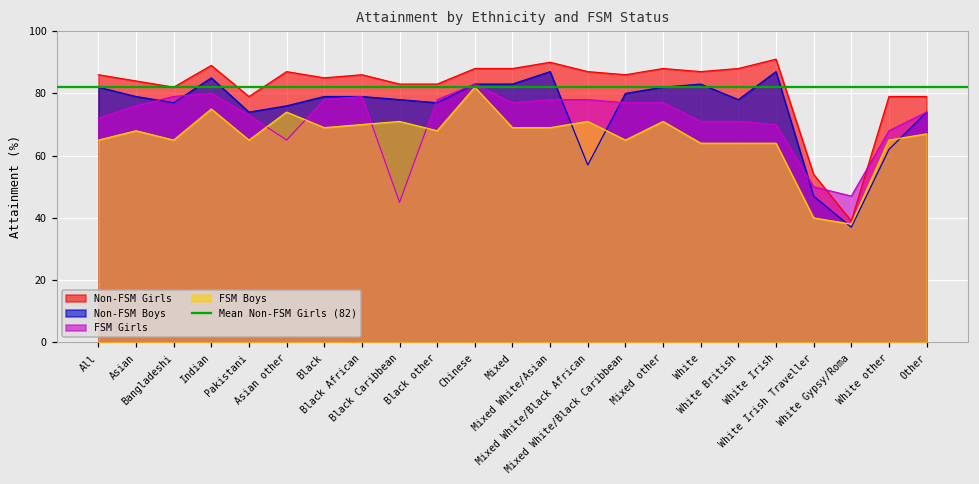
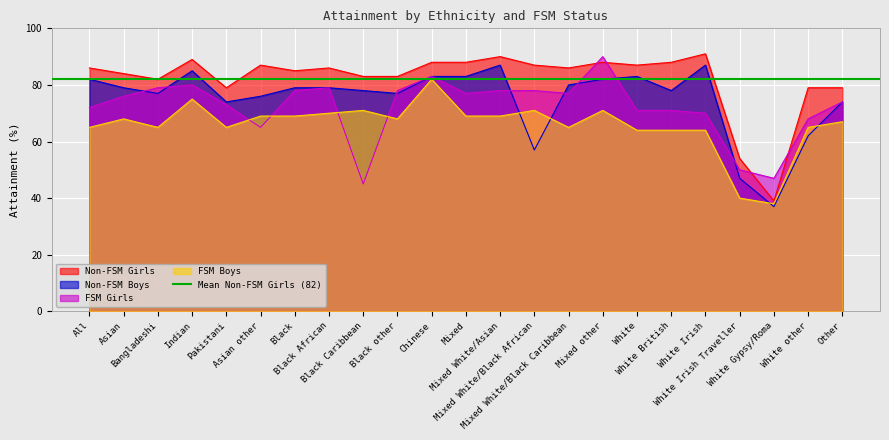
  {
    "Non-FSM Girls": {
      "All": 86,
      "Asian": 84,
      "Bangladeshi": 82,
      "Indian": 89,
      "Pakistani": 79,
      "Asian other": 87,
      "Black": 85,
      "Black African": 86,
      "Black Caribbean": 83,
      "Black other": 83,
      "Chinese": 88,
      "Mixed": 88,
      "Mixed White/Asian": 90,
      "Mixed White/Black African": 87,
      "Mixed White/Black Caribbean": 86,
      "Mixed other": 88,
      "White": 87,
      "White British": 88,
      "White Irish": 91,
      "White Irish Traveller": 54,
      "White Gypsy/Roma": 39,
      "White other": 79,
      "Other": 79
    },
    "Non-FSM Boys": {
      "All": 82,
      "Asian": 79,
      "Bangladeshi": 77,
      "Indian": 85,
      "Pakistani": 74,
      "Asian other": 76,
      "Black": 79,
      "Black Caribbean": 78,
      "Black other": 77,
      "Mixed": 83,
      "Mixed White/Asian": 87,
      "Mixed White/Black African": 57,
      "Mixed White/Black Caribbean": 80,
      "Mixed other": 82,
      "White": 83,
      "White British": 78,
      "White Irish": 87,
      "White Irish Traveller": 47,
      "White Gypsy/Roma": 37,
      "White other": 62
    },
    "FSM Girls": {
      "All": 72,
      "Asian": 76,
      "Bangladeshi": 79,
      "Indian": 80,
      "Pakistani": 73,
      "Asian other": 65,
      "Black": 78,
      "Black Caribbean": 45,
      "Black other": 78,
      "Mixed": 77,
      "Mixed White/Asian": 78,
      "Mixed White/Black African": 78,
      "Mixed White/Black Caribbean": 77,
-     "Mixed other": 77,
+     "Mixed other": 90,
      "White": 71,
      "White British": 71,
      "White Irish": 70,
      "White Irish Traveller": 50,
      "White Gypsy/Roma": 47,
      "White other": 68
    },
    "FSM Boys": {
      "All": 65,
      "Asian": 68,
      "Bangladeshi": 65,
      "Indian": 75,
      "Pakistani": 65,
-     "Asian other": 74,
+     "Asian other": 69,
      "Black": 69,
      "Black African": 70,
      "Black Caribbean": 71,
      "Black other": 68,
      "Chinese": 82,
      "Mixed": 69,
      "Mixed White/Asian": 69,
      "Mixed White/Black African": 71,
      "Mixed White/Black Caribbean": 65,
      "Mixed other": 71,
      "White": 64,
      "White British": 64,
      "White Irish": 64,
      "White Irish Traveller": 40,
      "White Gypsy/Roma": 38,
      "White other": 65,
      "Other": 67
    }
  }
